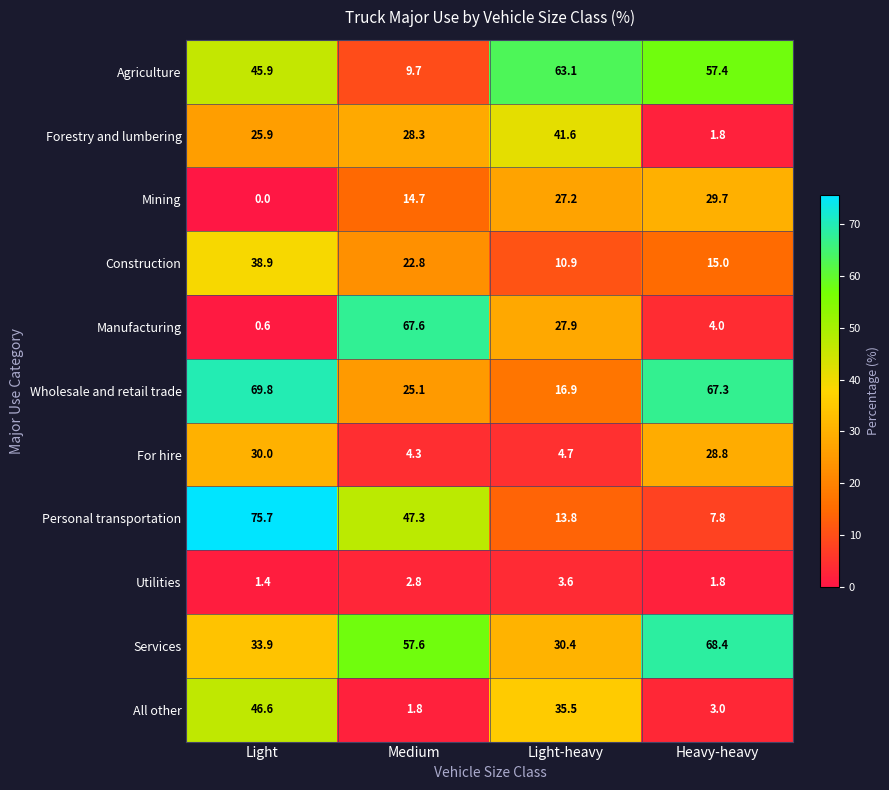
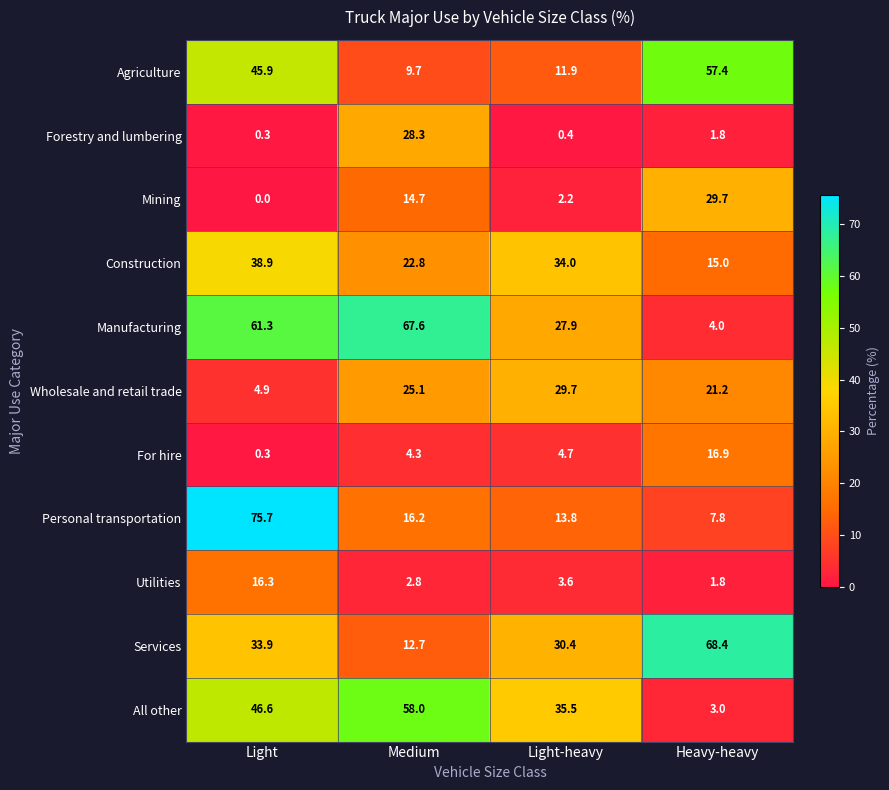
  {
    "Agriculture": {
      "Light": 45.9,
      "Medium": 9.7,
-     "Light-heavy": 63.1,
+     "Light-heavy": 11.9,
      "Heavy-heavy": 57.4
    },
    "Forestry and lumbering": {
-     "Light": 25.9,
+     "Light": 0.3,
      "Medium": 28.3,
-     "Light-heavy": 41.6,
+     "Light-heavy": 0.4,
      "Heavy-heavy": 1.8
    },
    "Mining": {
      "Light": 0.0,
      "Medium": 14.7,
-     "Light-heavy": 27.2,
+     "Light-heavy": 2.2,
      "Heavy-heavy": 29.7
    },
    "Construction": {
      "Light": 38.9,
      "Medium": 22.8,
-     "Light-heavy": 10.9,
+     "Light-heavy": 34.0,
      "Heavy-heavy": 15.0
    },
    "Manufacturing": {
-     "Light": 0.6,
+     "Light": 61.3,
      "Medium": 67.6,
      "Light-heavy": 27.9,
      "Heavy-heavy": 4.0
    },
    "Wholesale and retail trade": {
-     "Light": 69.8,
+     "Light": 4.9,
      "Medium": 25.1,
-     "Light-heavy": 16.9,
-     "Heavy-heavy": 67.3
+     "Light-heavy": 29.7,
+     "Heavy-heavy": 21.2
    },
    "For hire": {
-     "Light": 30.0,
+     "Light": 0.3,
      "Medium": 4.3,
      "Light-heavy": 4.7,
-     "Heavy-heavy": 28.8
+     "Heavy-heavy": 16.9
    },
    "Personal transportation": {
      "Light": 75.7,
-     "Medium": 47.3,
+     "Medium": 16.2,
      "Light-heavy": 13.8,
      "Heavy-heavy": 7.8
    },
    "Utilities": {
-     "Light": 1.4,
+     "Light": 16.3,
      "Medium": 2.8,
      "Light-heavy": 3.6,
      "Heavy-heavy": 1.8
    },
    "Services": {
      "Light": 33.9,
-     "Medium": 57.6,
+     "Medium": 12.7,
      "Light-heavy": 30.4,
      "Heavy-heavy": 68.4
    },
    "All other": {
      "Light": 46.6,
-     "Medium": 1.8,
+     "Medium": 58.0,
      "Light-heavy": 35.5,
      "Heavy-heavy": 3.0
    }
  }
